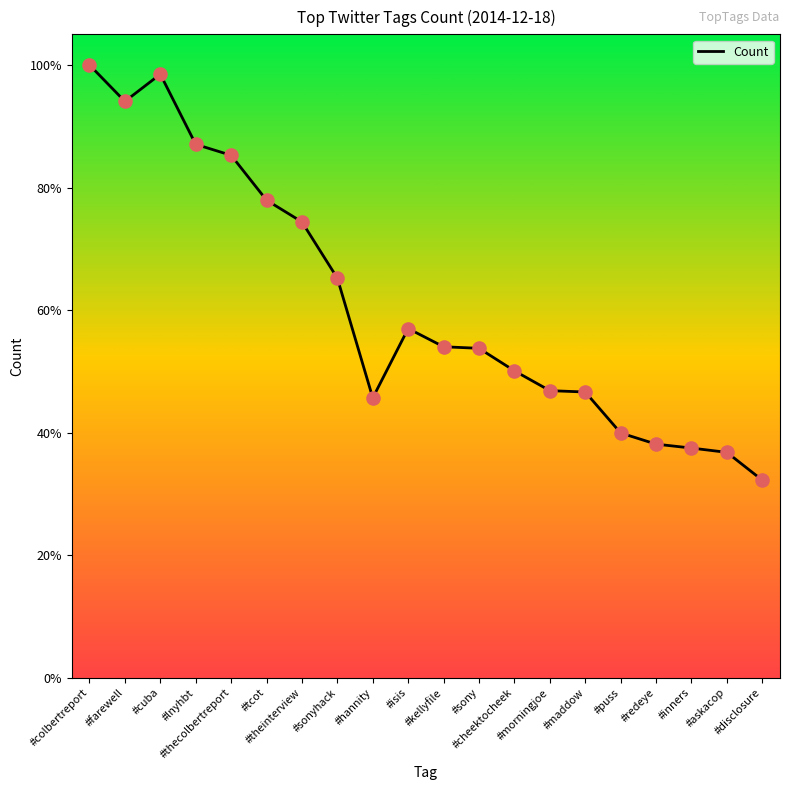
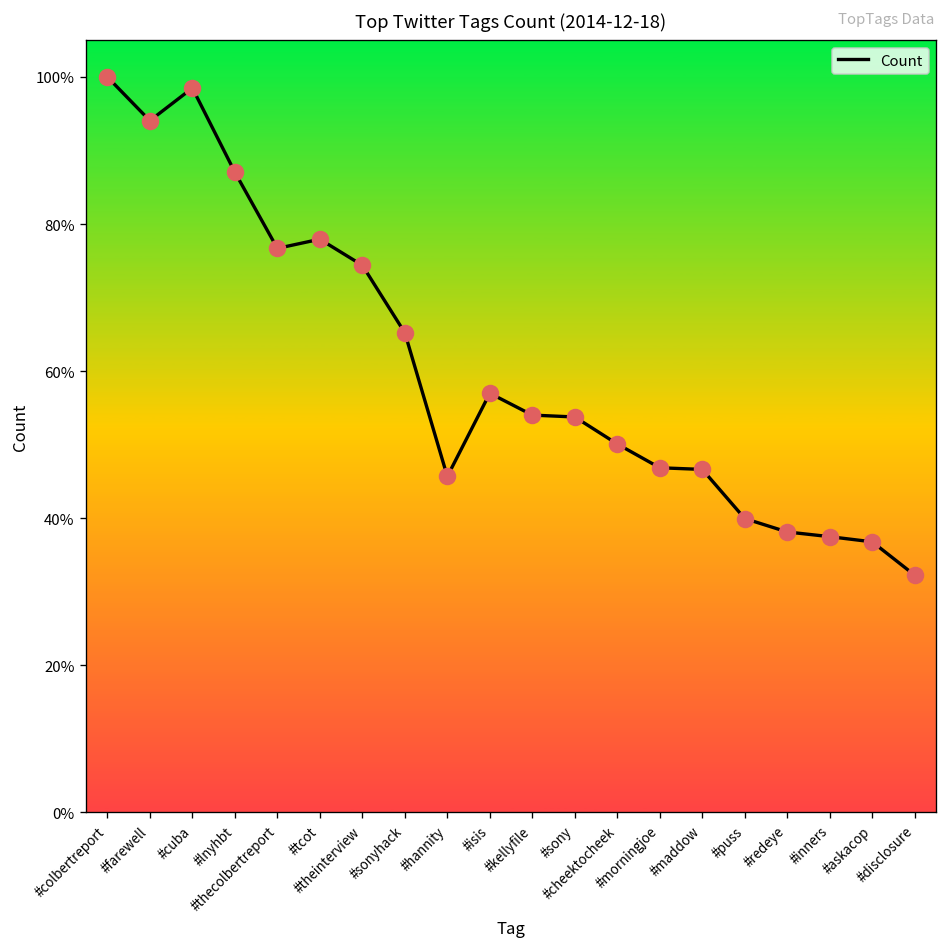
  {
    "#colbertreport": "100%",
    "#farewell": "94%",
    "#cuba": "98%",
    "#lnyhbt": "87%",
-   "#thecolbertreport": "85%",
+   "#thecolbertreport": "77%",
    "#tcot": "78%",
    "#theinterview": "74%",
    "#sonyhack": "65%",
    "#hannity": "46%",
    "#isis": "57%",
    "#kellyfile": "54%",
    "#sony": "54%",
    "#cheektocheek": "50%",
    "#morningjoe": "47%",
    "#maddow": "47%",
    "#puss": "40%",
    "#redeye": "38%",
    "#inners": "37%",
    "#askacop": "37%",
    "#disclosure": "32%"
  }
